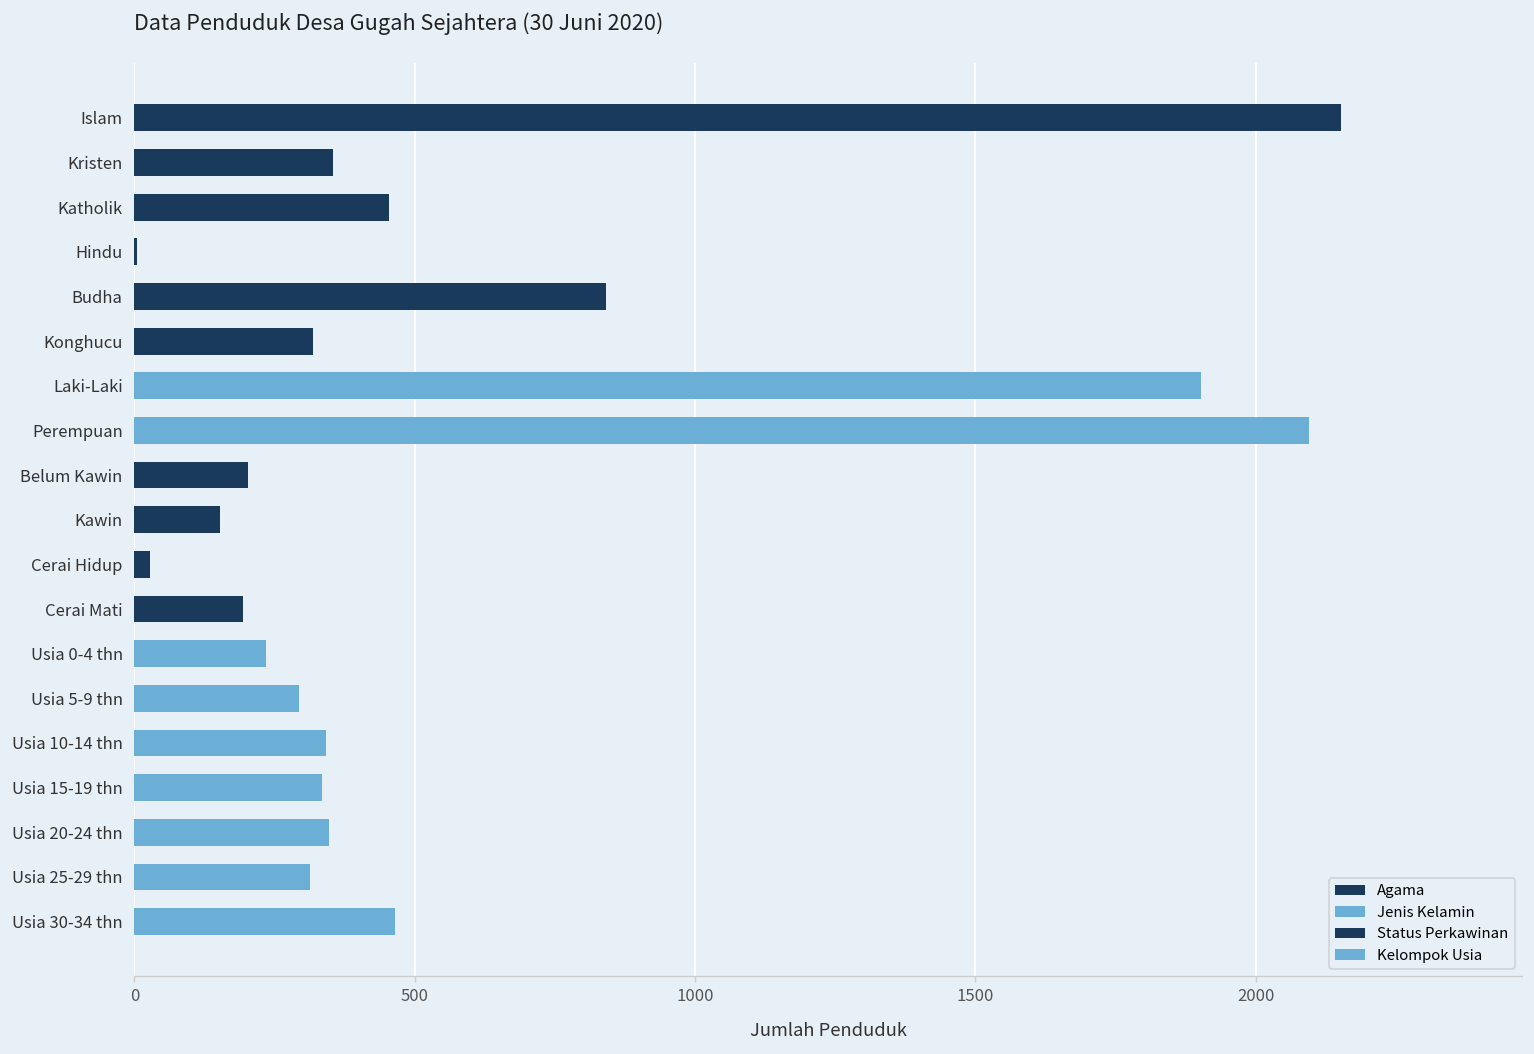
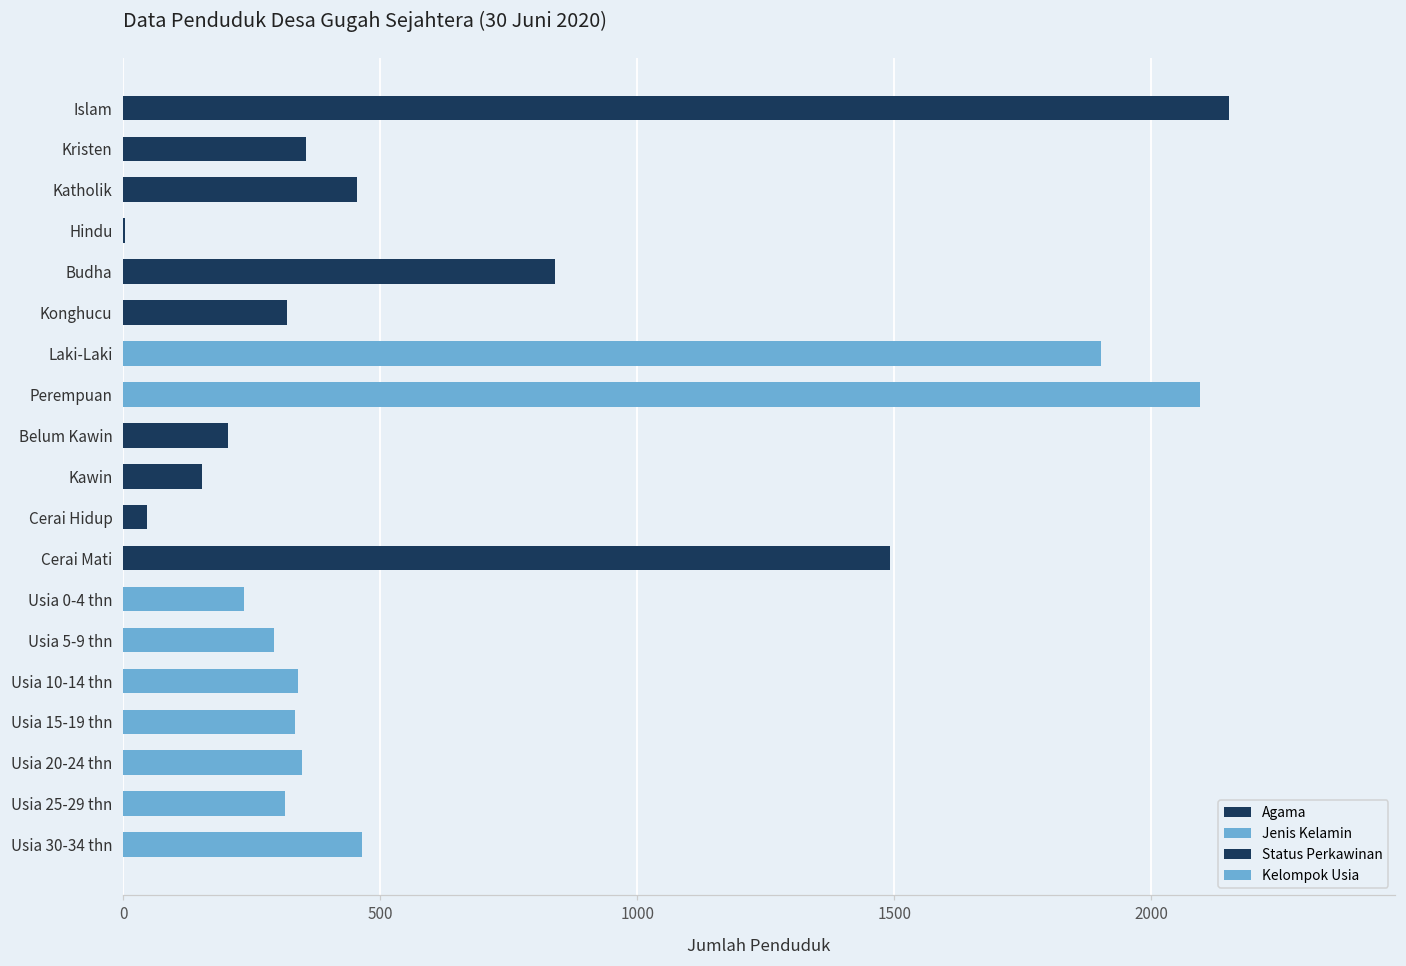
  {
    "Islam": 2150,
    "Kristen": 360,
    "Katholik": 460,
    "Budha": 840,
    "Konghucu": 320,
    "Laki-Laki": 1900,
    "Perempuan": 2100,
    "Belum Kawin": 200,
    "Kawin": 150,
-   "Cerai Hidup": 30,
-   "Cerai Mati": 190,
+   "Cerai Hidup": 50,
+   "Cerai Mati": 1490,
    "Usia 0-4 thn": 240,
    "Usia 5-9 thn": 290,
    "Usia 10-14 thn": 340,
    "Usia 15-19 thn": 340,
    "Usia 20-24 thn": 350,
    "Usia 25-29 thn": 310,
    "Usia 30-34 thn": 460
  }
